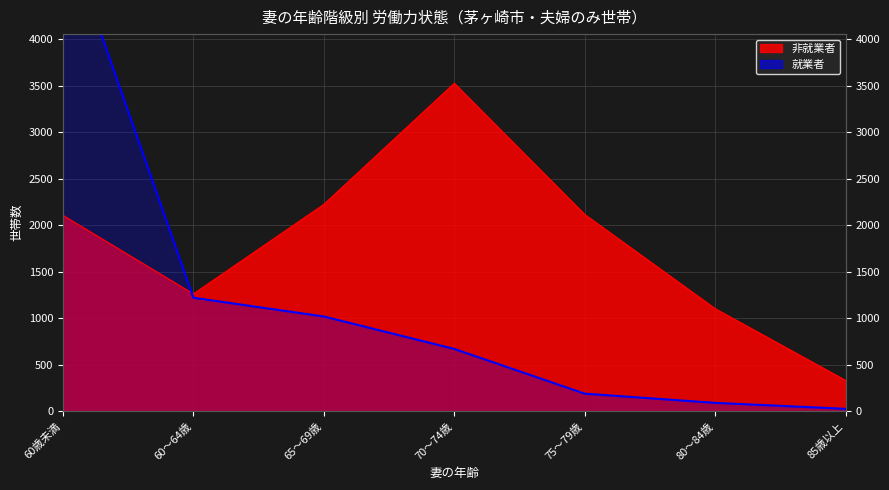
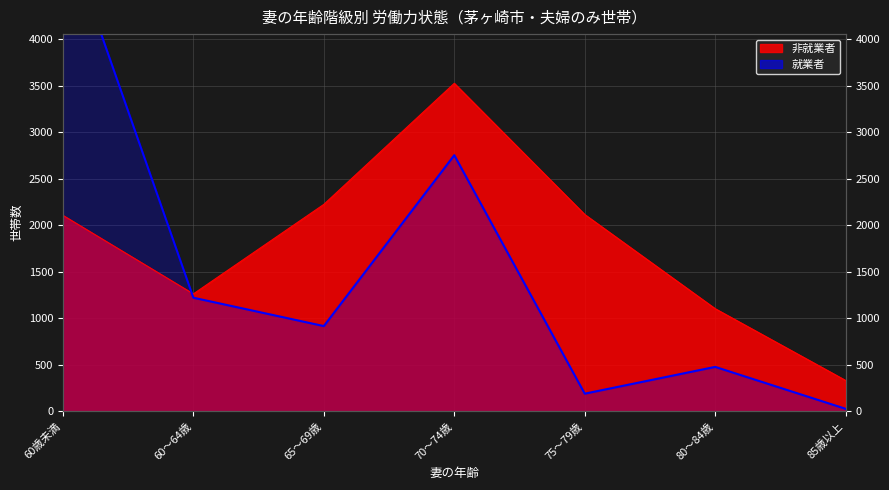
  {
    "非就業者": {
      "60歳未満": 2100,
      "60～64歳": 1300,
      "65～69歳": 2200,
      "70～74歳": 3500,
      "75～79歳": 2100,
      "80～84歳": 1100,
      "85歳以上": 300
    },
    "就業者": {
      "60～64歳": 1200,
-     "65～69歳": 1000,
-     "70～74歳": 700,
+     "65～69歳": 900,
+     "70～74歳": 2800,
      "75～79歳": 200,
-     "80～84歳": 100,
+     "80～84歳": 500,
      "85歳以上": 0
    }
  }
